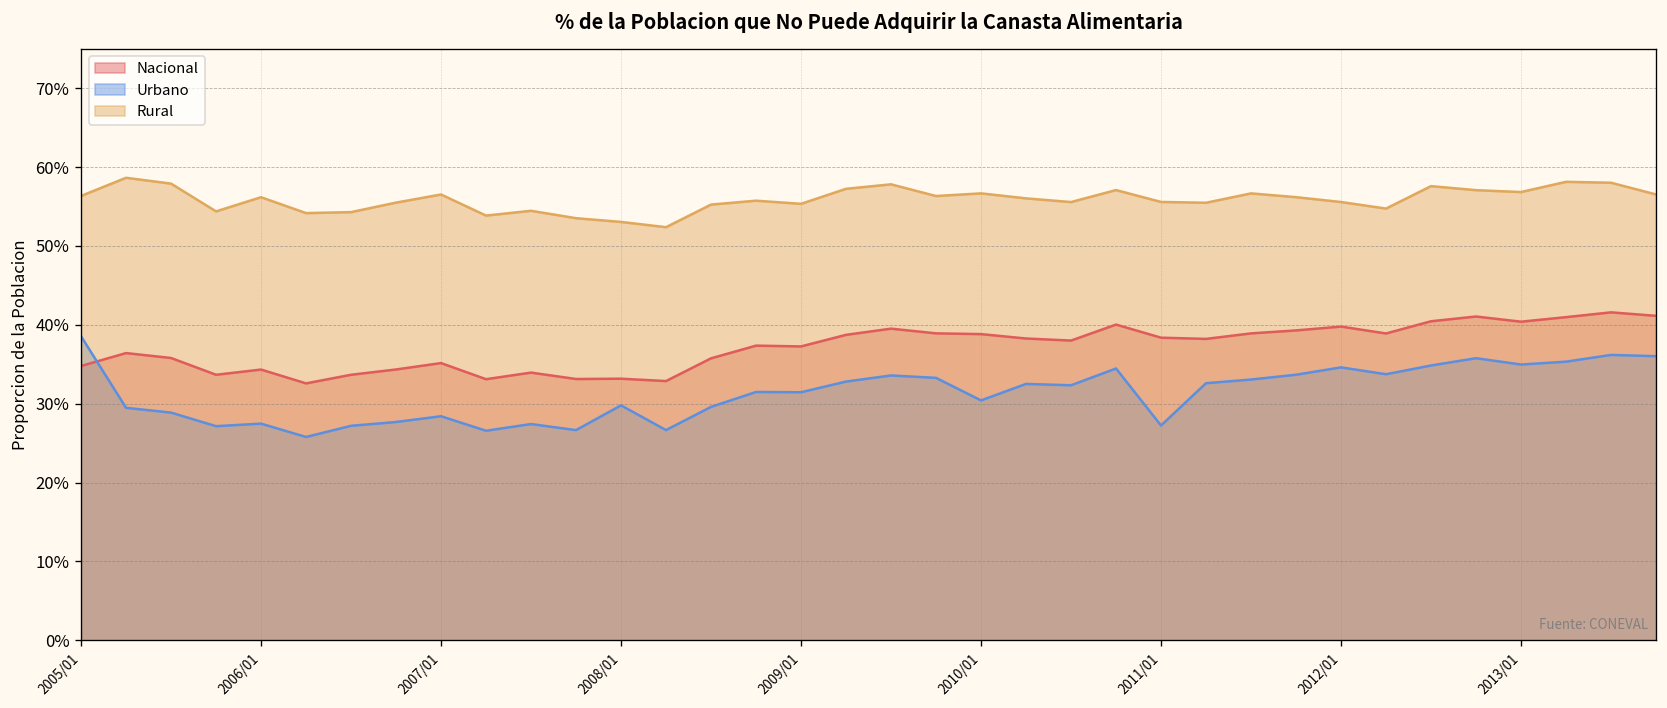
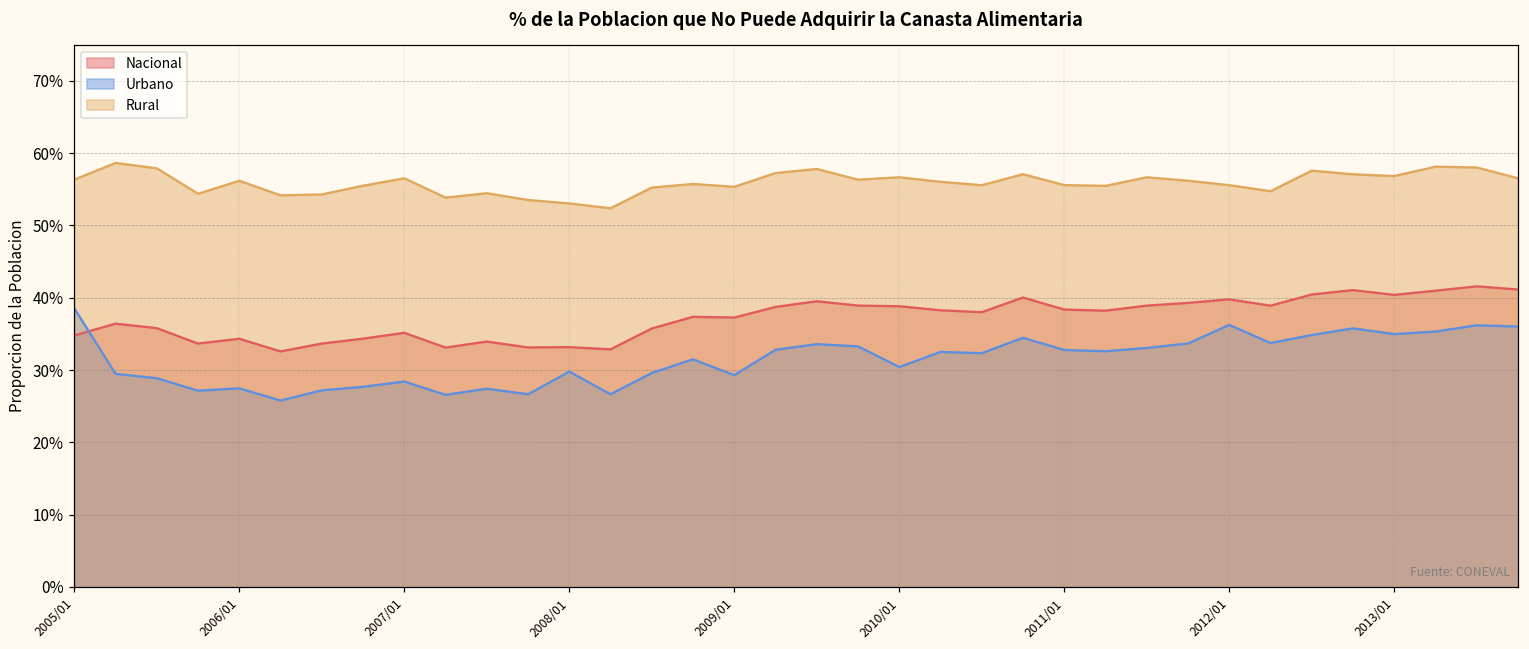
  {
    "Urbano": {
      "2005/01": "39%",
      "2006/01": "27%",
      "2007/01": "28%",
      "2008/01": "30%",
-     "2009/01": "31%",
+     "2009/01": "29%",
      "2010/01": "30%",
-     "2011/01": "27%",
-     "2012/01": "35%",
+     "2011/01": "33%",
+     "2012/01": "36%",
      "2013/01": "35%"
    }
  }
